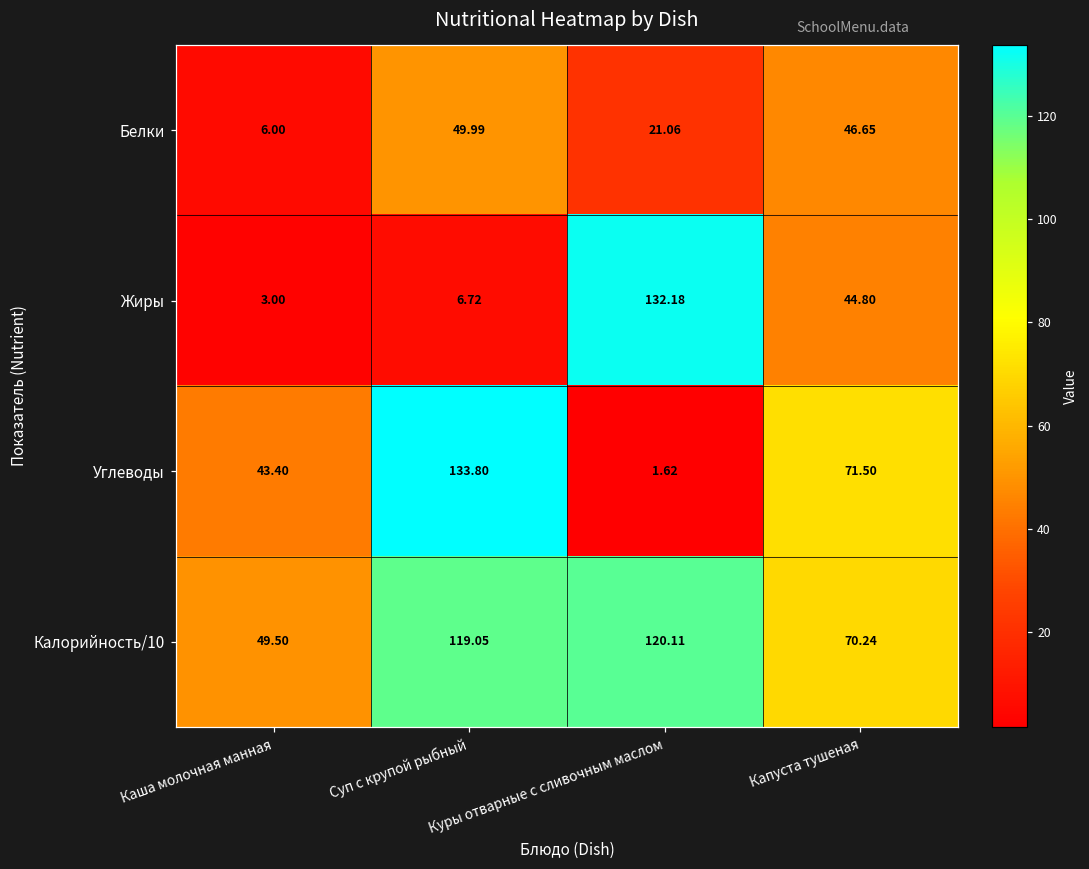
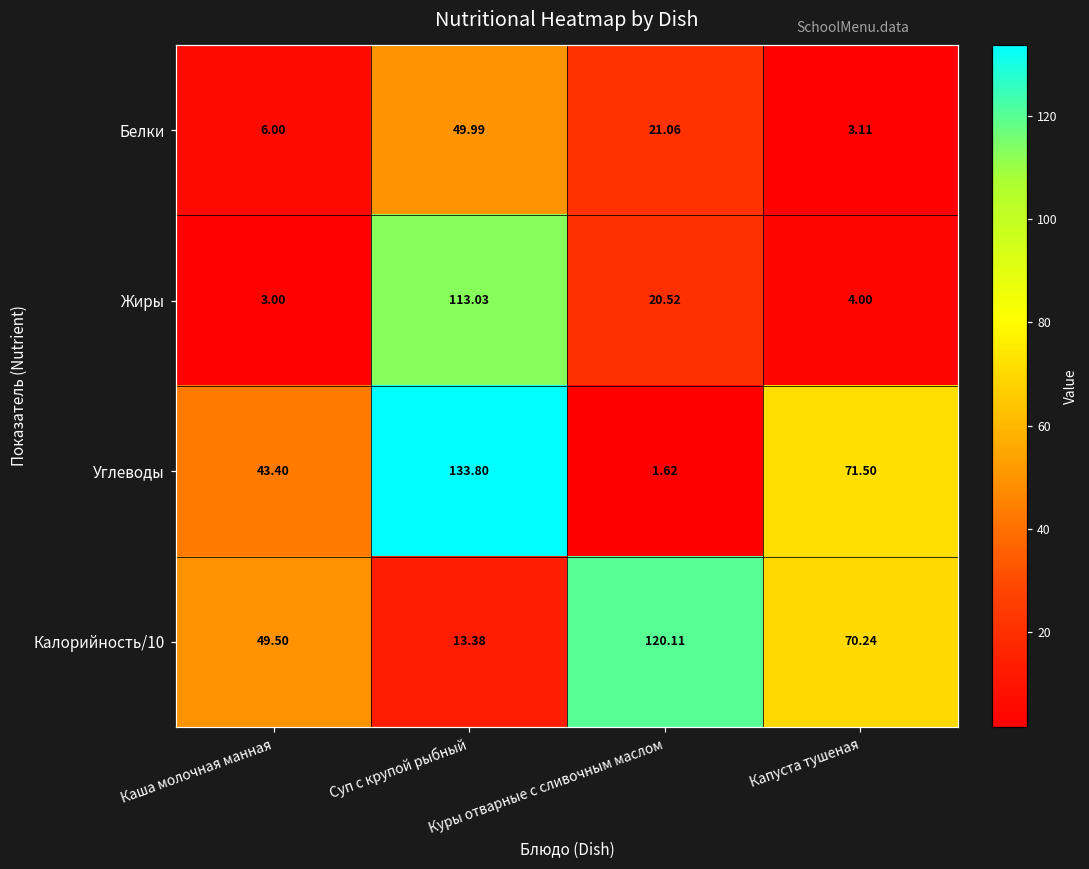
  {
    "Белки": {
      "Каша молочная манная": 6.00,
      "Суп с крупой рыбный": 49.99,
      "Куры отварные с сливочным маслом": 21.06,
-     "Капуста тушеная": 46.65
+     "Капуста тушеная": 3.11
    },
    "Жиры": {
      "Каша молочная манная": 3.00,
-     "Суп с крупой рыбный": 6.72,
-     "Куры отварные с сливочным маслом": 132.18,
-     "Капуста тушеная": 44.80
+     "Суп с крупой рыбный": 113.03,
+     "Куры отварные с сливочным маслом": 20.52,
+     "Капуста тушеная": 4.00
    },
    "Углеводы": {
      "Каша молочная манная": 43.40,
      "Суп с крупой рыбный": 133.80,
      "Куры отварные с сливочным маслом": 1.62,
      "Капуста тушеная": 71.50
    },
    "Калорийность/10": {
      "Каша молочная манная": 49.50,
-     "Суп с крупой рыбный": 119.05,
+     "Суп с крупой рыбный": 13.38,
      "Куры отварные с сливочным маслом": 120.11,
      "Капуста тушеная": 70.24
    }
  }
